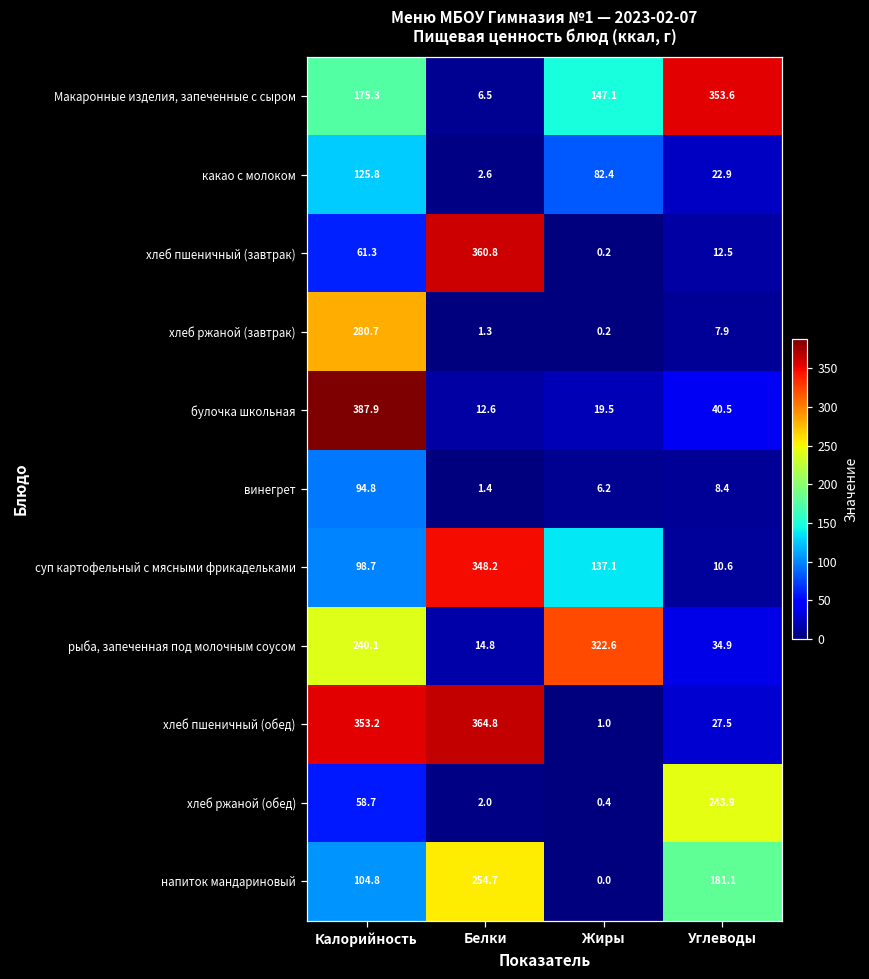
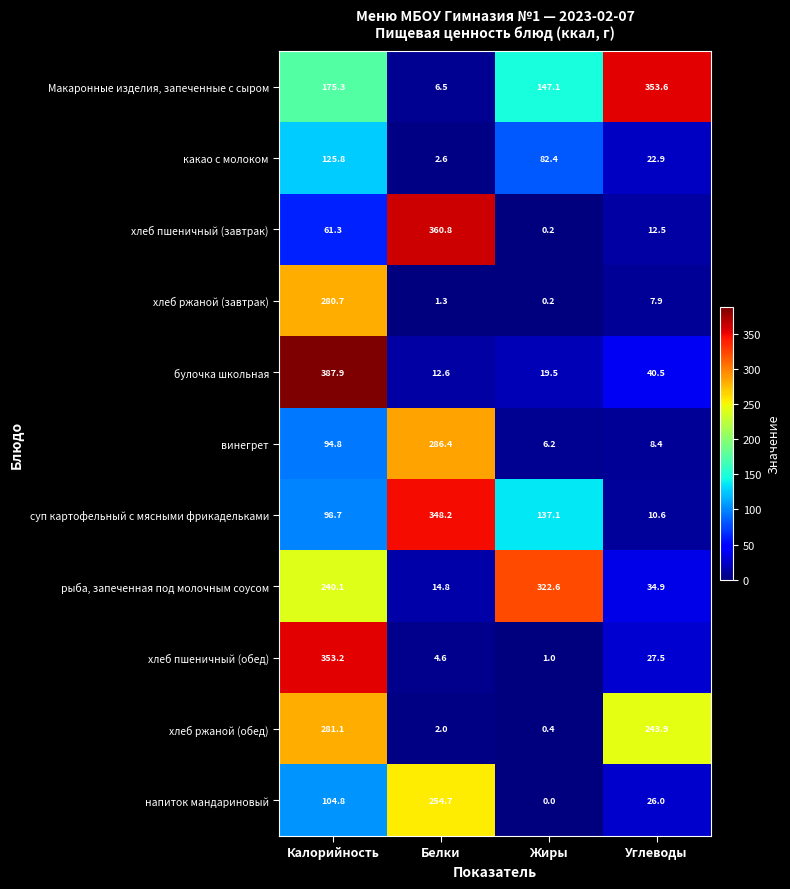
  {
    "Макаронные изделия, запеченные с сыром": {
      "Калорийность": 175.3,
      "Белки": 6.5,
      "Жиры": 147.1,
      "Углеводы": 353.6
    },
    "какао с молоком": {
      "Калорийность": 125.8,
      "Белки": 2.6,
      "Жиры": 82.4,
      "Углеводы": 22.9
    },
    "хлеб пшеничный (завтрак)": {
      "Калорийность": 61.3,
      "Белки": 360.8,
      "Жиры": 0.2,
      "Углеводы": 12.5
    },
    "хлеб ржаной (завтрак)": {
      "Калорийность": 280.7,
      "Белки": 1.3,
      "Жиры": 0.2,
      "Углеводы": 7.9
    },
    "булочка школьная": {
      "Калорийность": 387.9,
      "Белки": 12.6,
      "Жиры": 19.5,
      "Углеводы": 40.5
    },
    "винегрет": {
      "Калорийность": 94.8,
-     "Белки": 1.4,
+     "Белки": 286.4,
      "Жиры": 6.2,
      "Углеводы": 8.4
    },
    "суп картофельный с мясными фрикадельками": {
      "Калорийность": 98.7,
      "Белки": 348.2,
      "Жиры": 137.1,
      "Углеводы": 10.6
    },
    "рыба, запеченная под молочным соусом": {
      "Калорийность": 240.1,
      "Белки": 14.8,
      "Жиры": 322.6,
      "Углеводы": 34.9
    },
    "хлеб пшеничный (обед)": {
      "Калорийность": 353.2,
-     "Белки": 364.8,
+     "Белки": 4.6,
      "Жиры": 1.0,
      "Углеводы": 27.5
    },
    "хлеб ржаной (обед)": {
-     "Калорийность": 58.7,
+     "Калорийность": 281.1,
      "Белки": 2.0,
      "Жиры": 0.4,
      "Углеводы": 243.9
    },
    "напиток мандариновый": {
      "Калорийность": 104.8,
      "Белки": 254.7,
      "Жиры": 0.0,
-     "Углеводы": 181.1
+     "Углеводы": 26.0
    }
  }
